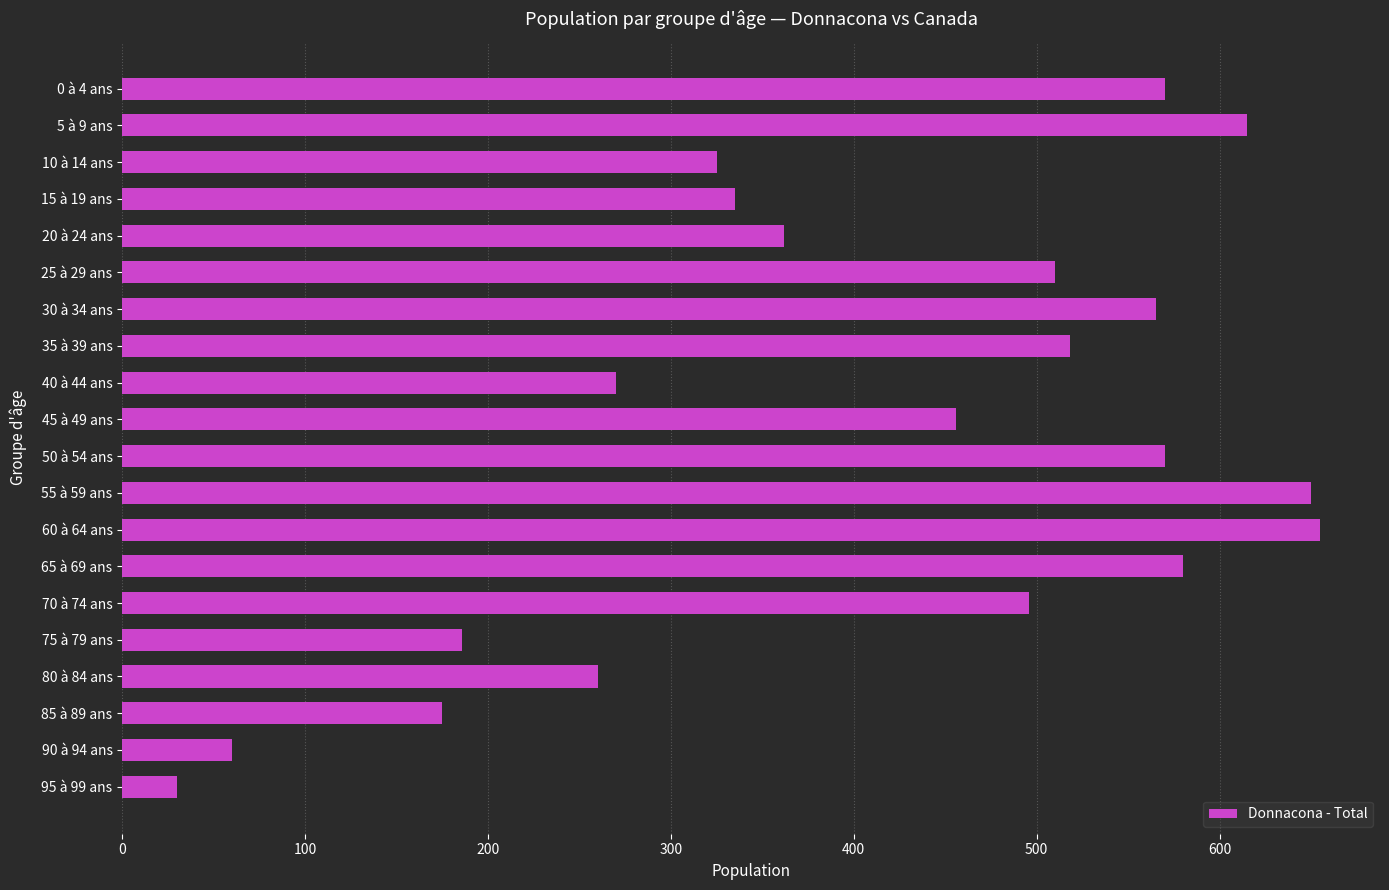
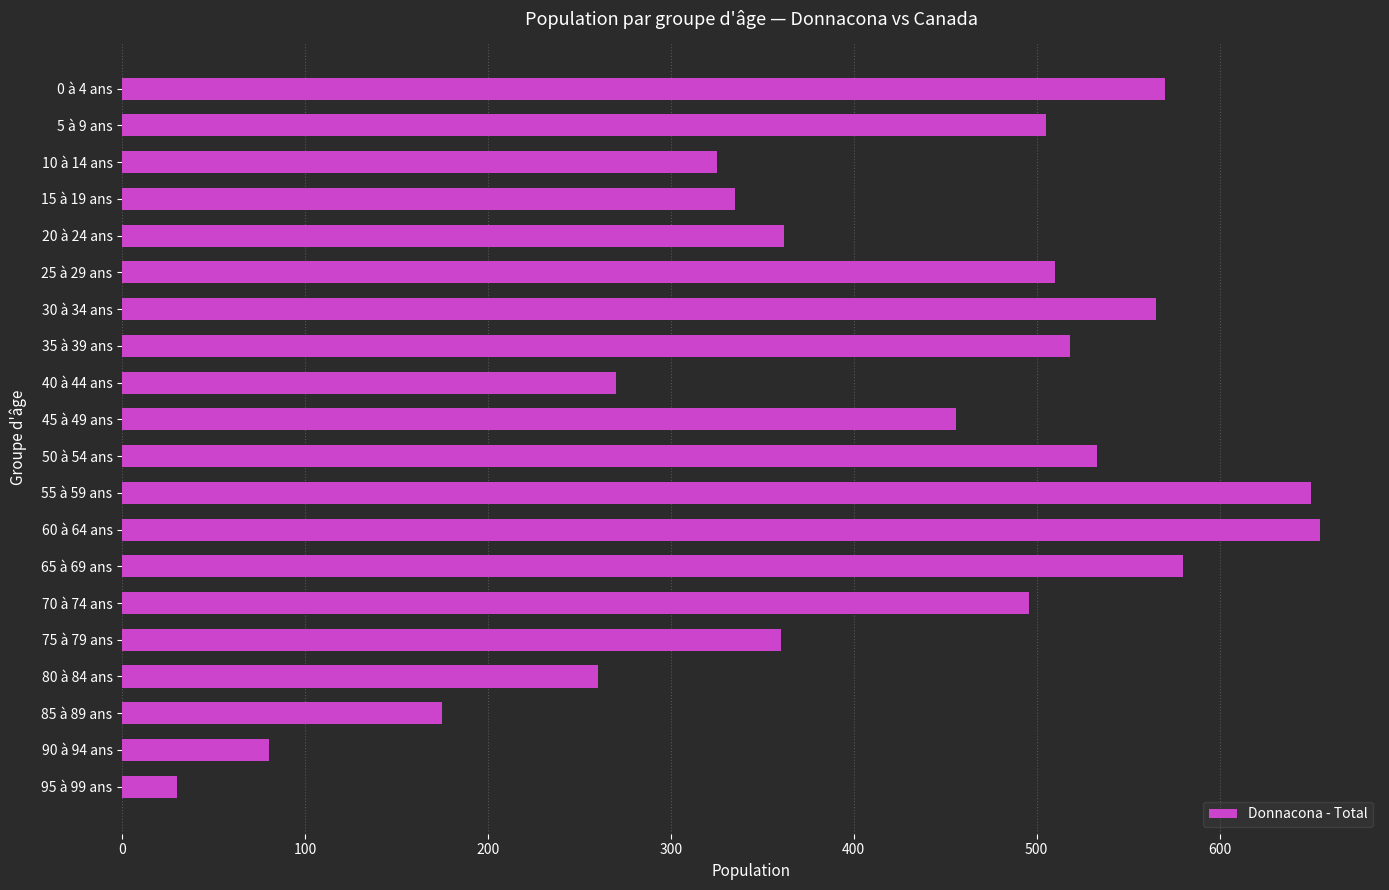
  {
    "0 à 4 ans": 570,
-   "5 à 9 ans": 615,
+   "5 à 9 ans": 505,
    "10 à 14 ans": 325,
    "15 à 19 ans": 335,
    "20 à 24 ans": 362,
    "25 à 29 ans": 510,
    "30 à 34 ans": 565,
    "35 à 39 ans": 518,
    "40 à 44 ans": 270,
    "45 à 49 ans": 456,
-   "50 à 54 ans": 570,
+   "50 à 54 ans": 533,
    "55 à 59 ans": 650,
    "60 à 64 ans": 655,
    "65 à 69 ans": 580,
    "70 à 74 ans": 496,
-   "75 à 79 ans": 186,
+   "75 à 79 ans": 360,
    "80 à 84 ans": 260,
    "85 à 89 ans": 175,
-   "90 à 94 ans": 60,
+   "90 à 94 ans": 80,
    "95 à 99 ans": 30
  }
